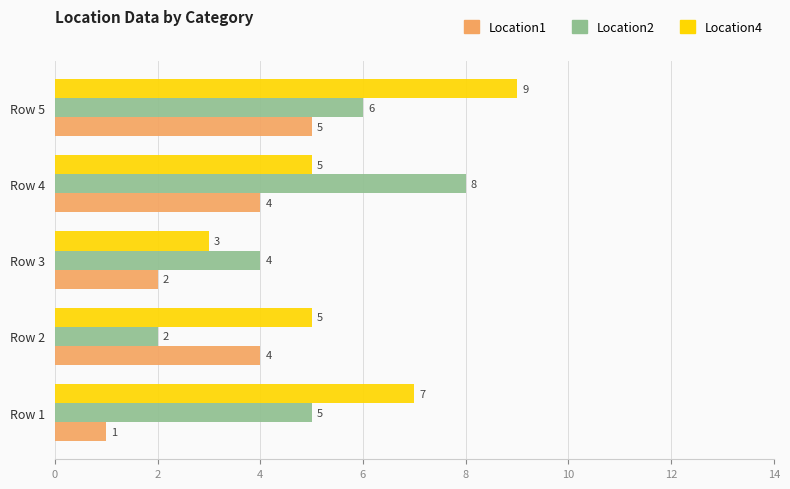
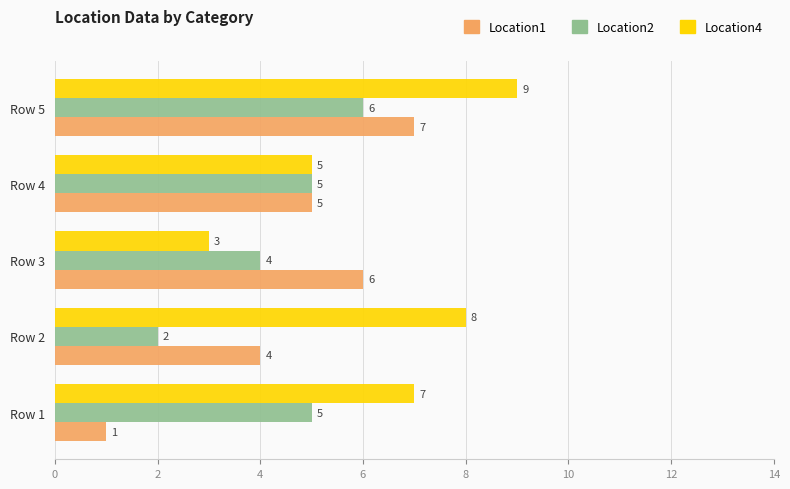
  {
    "Location1": {
-     "Row 5": 5,
-     "Row 4": 4,
-     "Row 3": 2,
+     "Row 5": 7,
+     "Row 4": 5,
+     "Row 3": 6,
      "Row 2": 4,
      "Row 1": 1
    },
    "Location2": {
      "Row 5": 6,
-     "Row 4": 8,
+     "Row 4": 5,
      "Row 3": 4,
      "Row 2": 2,
      "Row 1": 5
    },
    "Location4": {
      "Row 5": 9,
      "Row 4": 5,
      "Row 3": 3,
-     "Row 2": 5,
+     "Row 2": 8,
      "Row 1": 7
    }
  }
